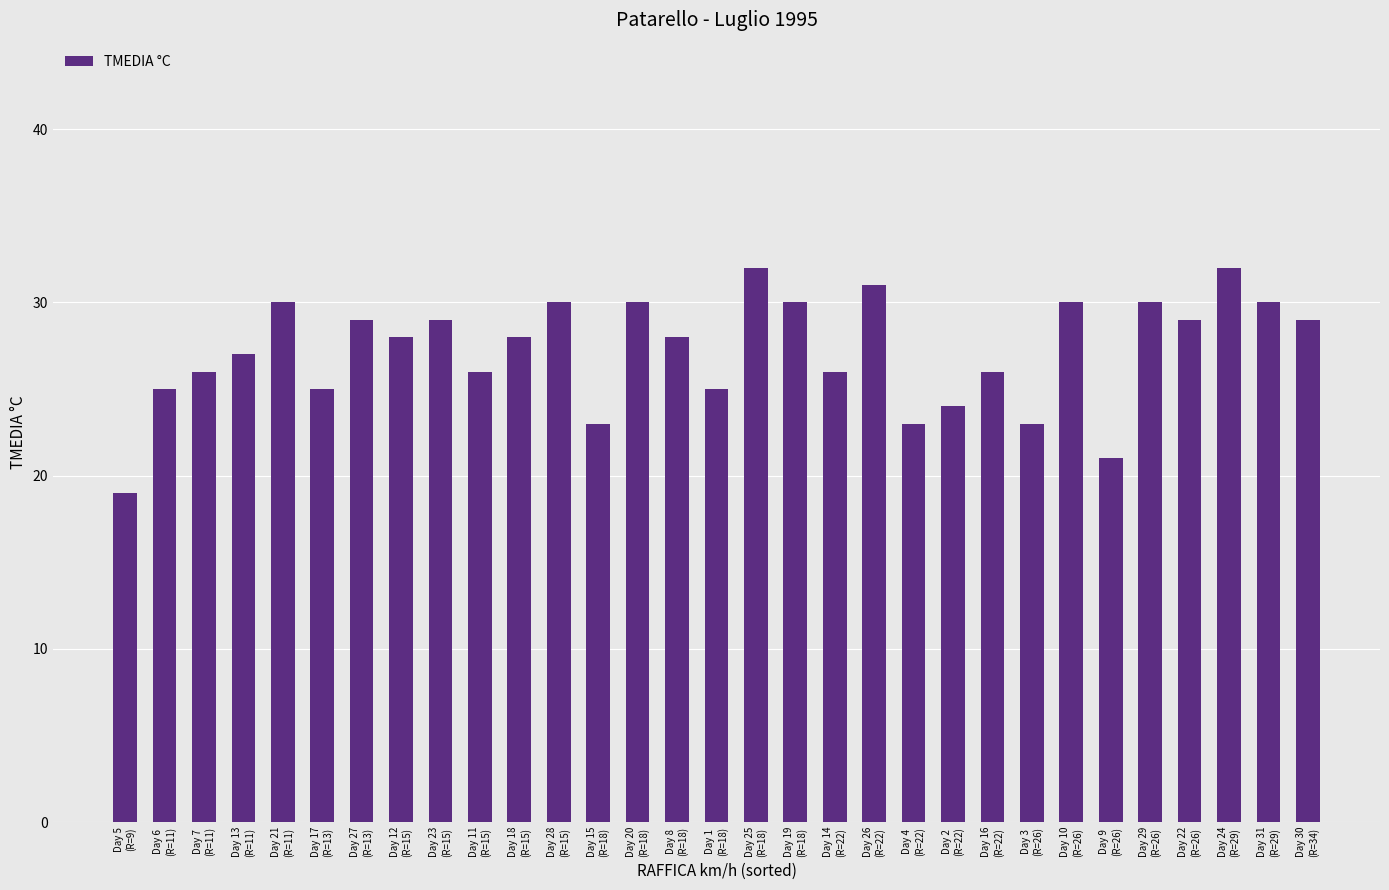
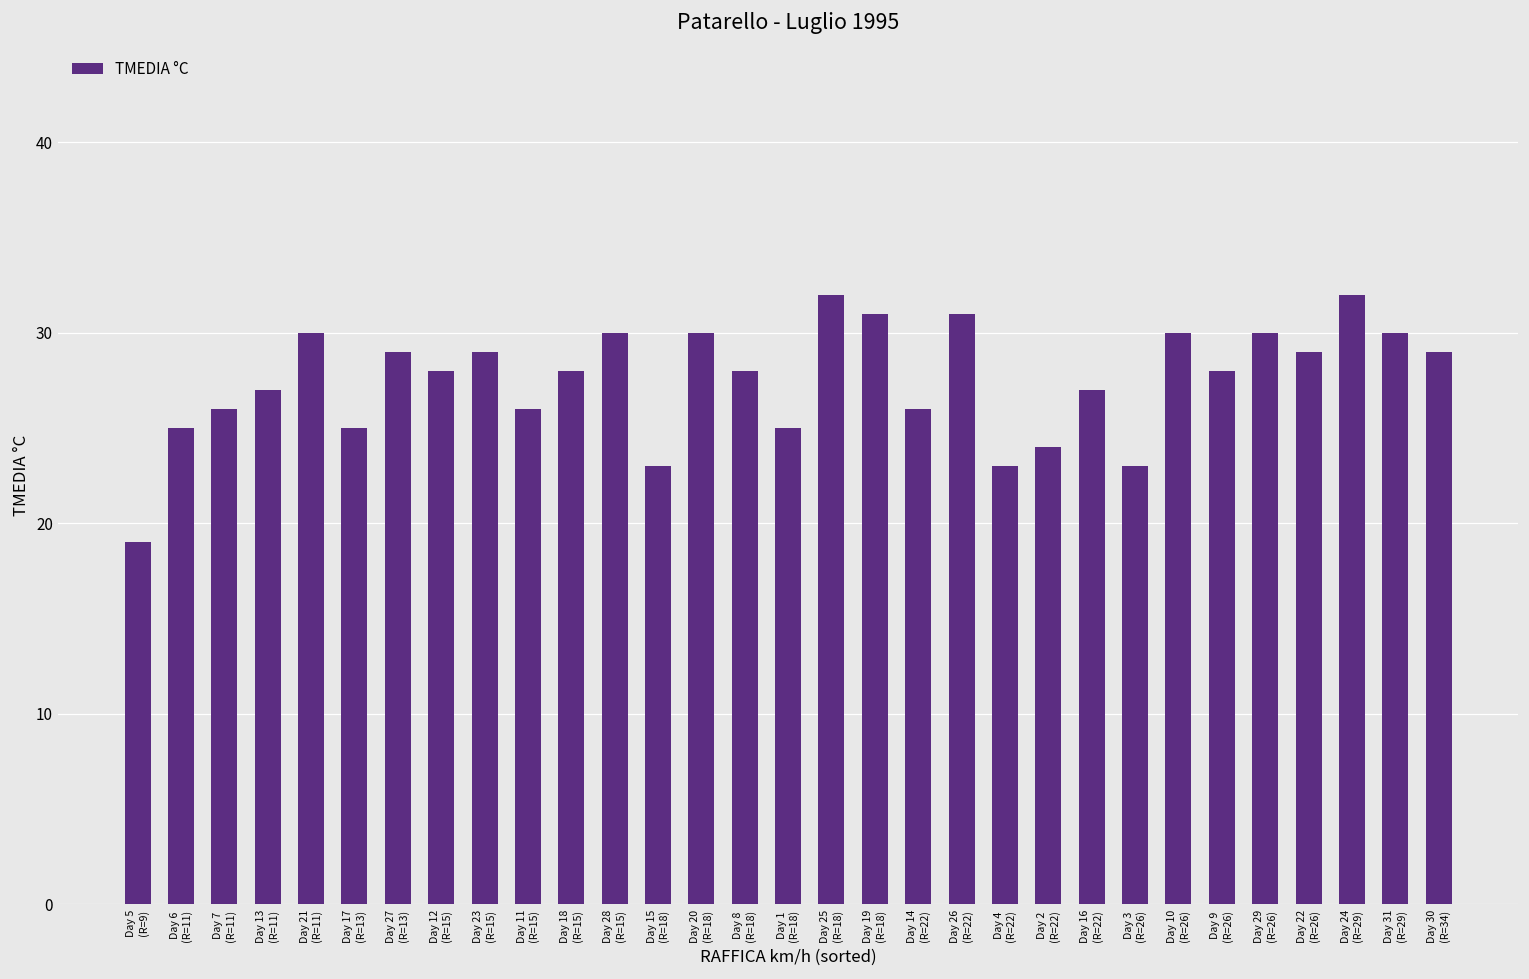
  {
    "Day 5 (R=9)": 19,
    "Day 6 (R=11)": 25,
    "Day 7 (R=11)": 26,
    "Day 13 (R=11)": 27,
    "Day 21 (R=11)": 30,
    "Day 17 (R=13)": 25,
    "Day 27 (R=13)": 29,
    "Day 12 (R=15)": 28,
    "Day 23 (R=15)": 29,
    "Day 11 (R=15)": 26,
    "Day 18 (R=15)": 28,
    "Day 28 (R=15)": 30,
    "Day 15 (R=18)": 23,
    "Day 20 (R=18)": 30,
    "Day 8 (R=18)": 28,
    "Day 1 (R=18)": 25,
    "Day 25 (R=18)": 32,
-   "Day 19 (R=18)": 30,
+   "Day 19 (R=18)": 31,
    "Day 14 (R=22)": 26,
    "Day 26 (R=22)": 31,
    "Day 4 (R=22)": 23,
    "Day 2 (R=22)": 24,
-   "Day 16 (R=22)": 26,
+   "Day 16 (R=22)": 27,
    "Day 3 (R=26)": 23,
    "Day 10 (R=26)": 30,
-   "Day 9 (R=26)": 21,
+   "Day 9 (R=26)": 28,
    "Day 29 (R=26)": 30,
    "Day 22 (R=26)": 29,
    "Day 24 (R=29)": 32,
    "Day 31 (R=29)": 30,
    "Day 30 (R=34)": 29
  }
